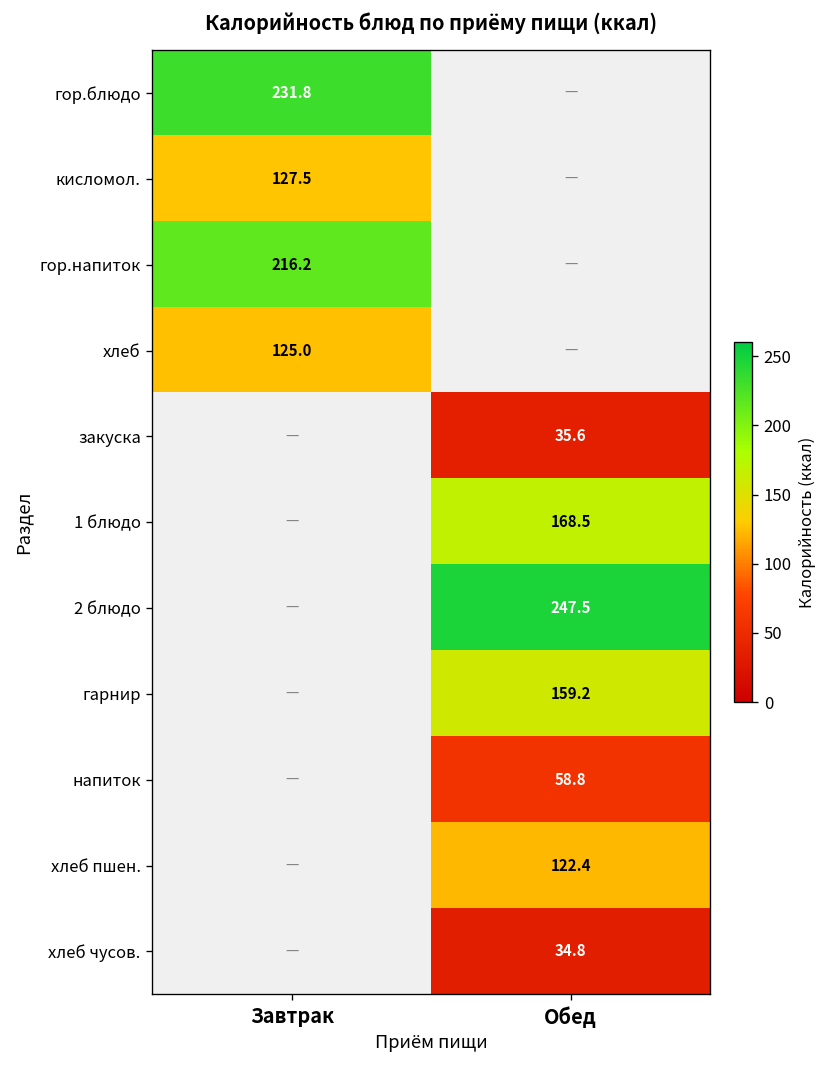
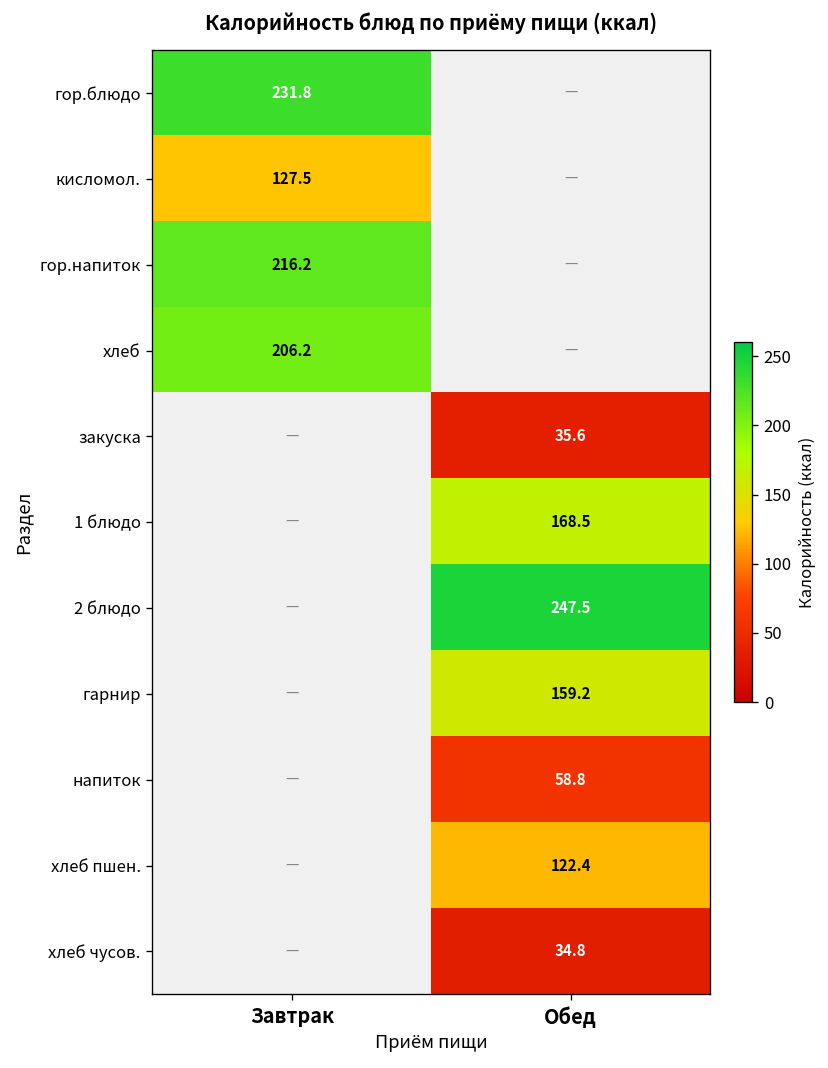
  {
    "гор.блюдо": {
      "Завтрак": 231.8
    },
    "кисломол.": {
      "Завтрак": 127.5
    },
    "гор.напиток": {
      "Завтрак": 216.2
    },
    "хлеб": {
-     "Завтрак": 125.0
+     "Завтрак": 206.2
    },
    "закуска": {
      "Обед": 35.6
    },
    "1 блюдо": {
      "Обед": 168.5
    },
    "2 блюдо": {
      "Обед": 247.5
    },
    "гарнир": {
      "Обед": 159.2
    },
    "напиток": {
      "Обед": 58.8
    },
    "хлеб пшен.": {
      "Обед": 122.4
    },
    "хлеб чусов.": {
      "Обед": 34.8
    }
  }
